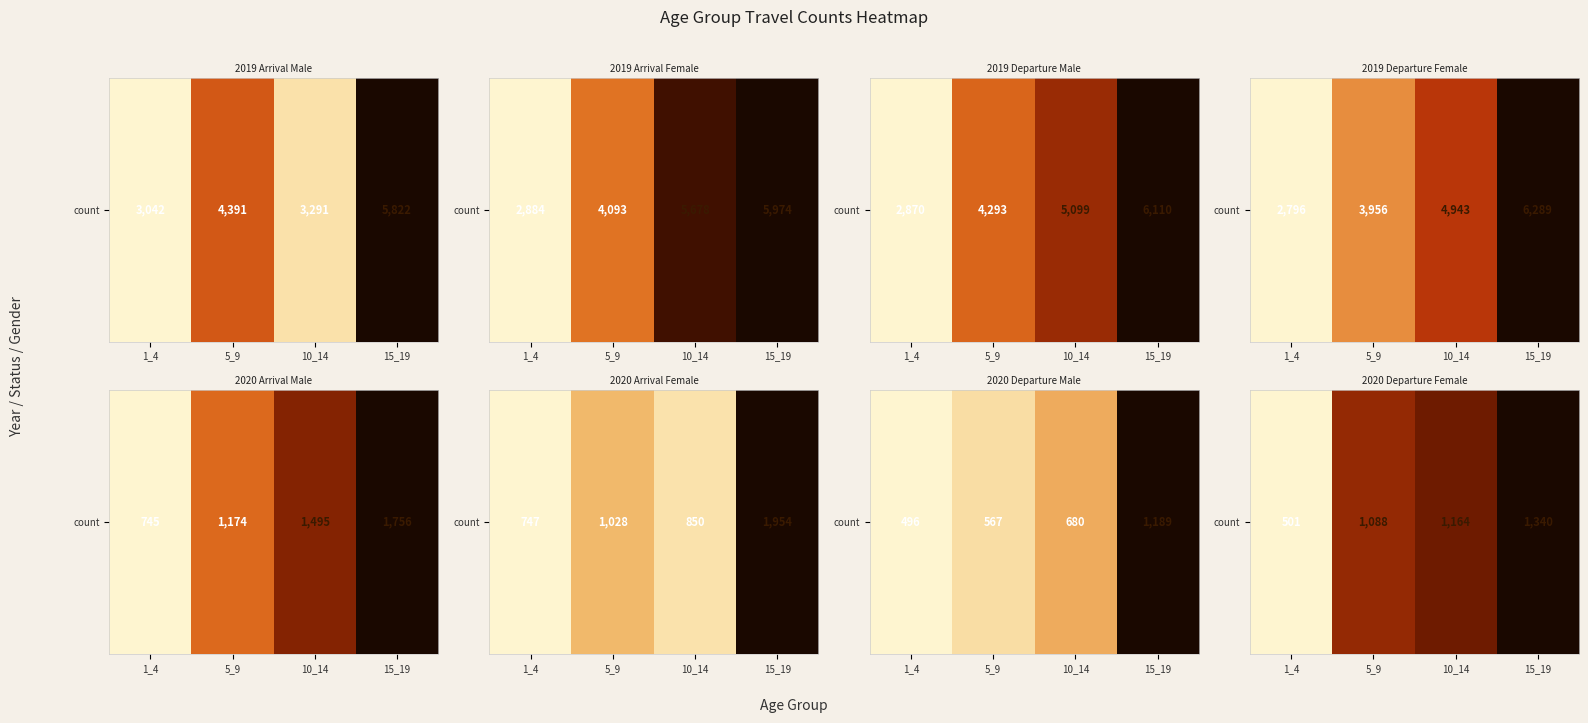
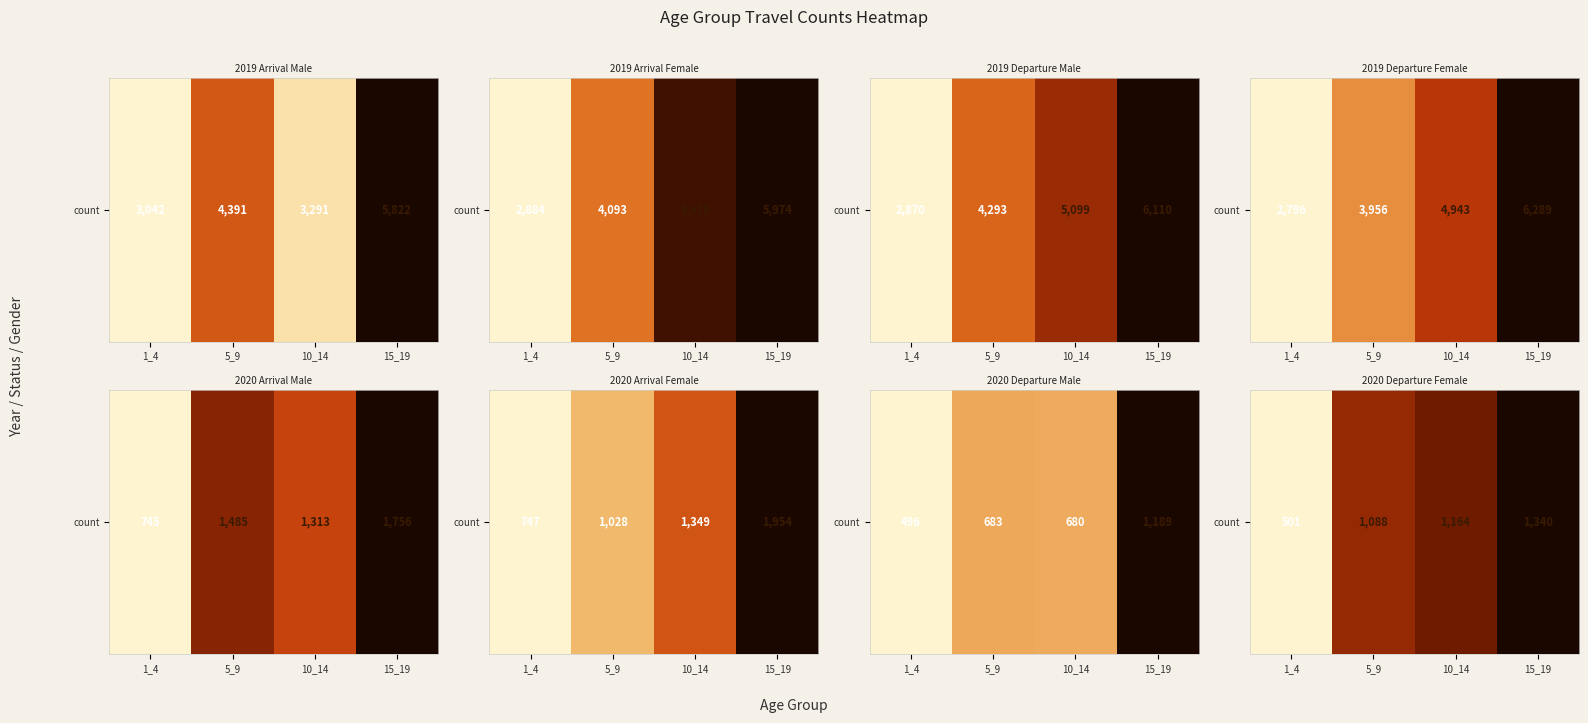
  {
    "2019 Arrival Male": {
      "count": {
        "5_9": "4,391",
        "10_14": "3,291"
      }
    },
    "2019 Arrival Female": {
      "count": {
        "5_9": "4,093"
      }
    },
    "2019 Departure Male": {
      "count": {
        "5_9": "4,293",
        "10_14": "5,099"
      }
    },
    "2019 Departure Female": {
      "count": {
        "5_9": "3,956",
        "10_14": "4,943"
      }
    },
    "2020 Arrival Male": {
      "count": {
-       "5_9": "1,174",
-       "10_14": "1,495"
+       "5_9": "1,485",
+       "10_14": "1,313"
      }
    },
    "2020 Arrival Female": {
      "count": {
        "5_9": "1,028",
-       "10_14": "850"
+       "10_14": "1,349"
      }
    },
    "2020 Departure Male": {
      "count": {
-       "5_9": "567",
+       "5_9": "683",
        "10_14": "680"
      }
    },
    "2020 Departure Female": {
      "count": {
        "5_9": "1,088",
        "10_14": "1,164"
      }
    }
  }
